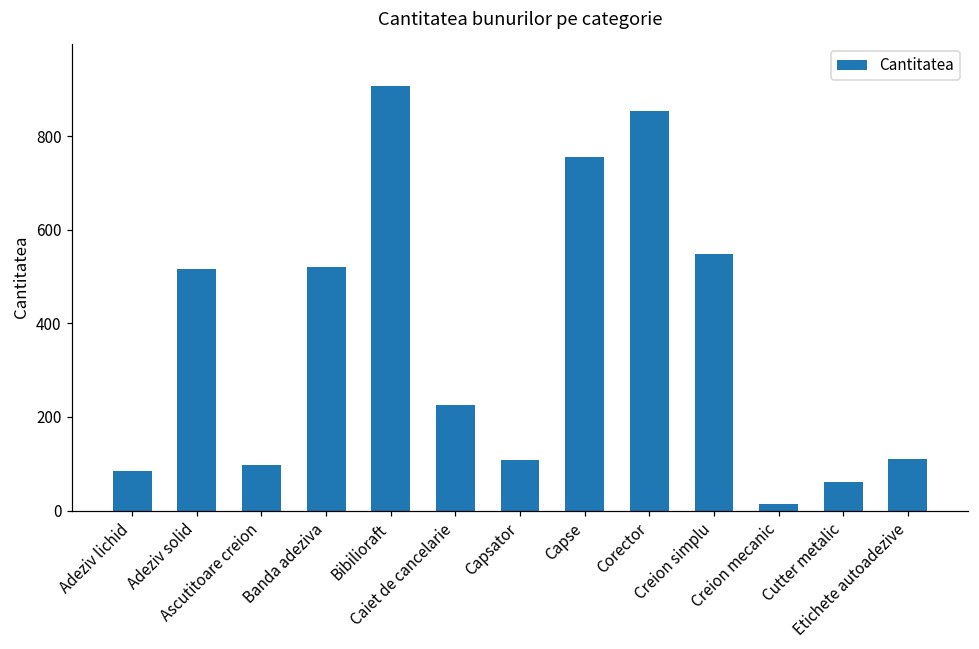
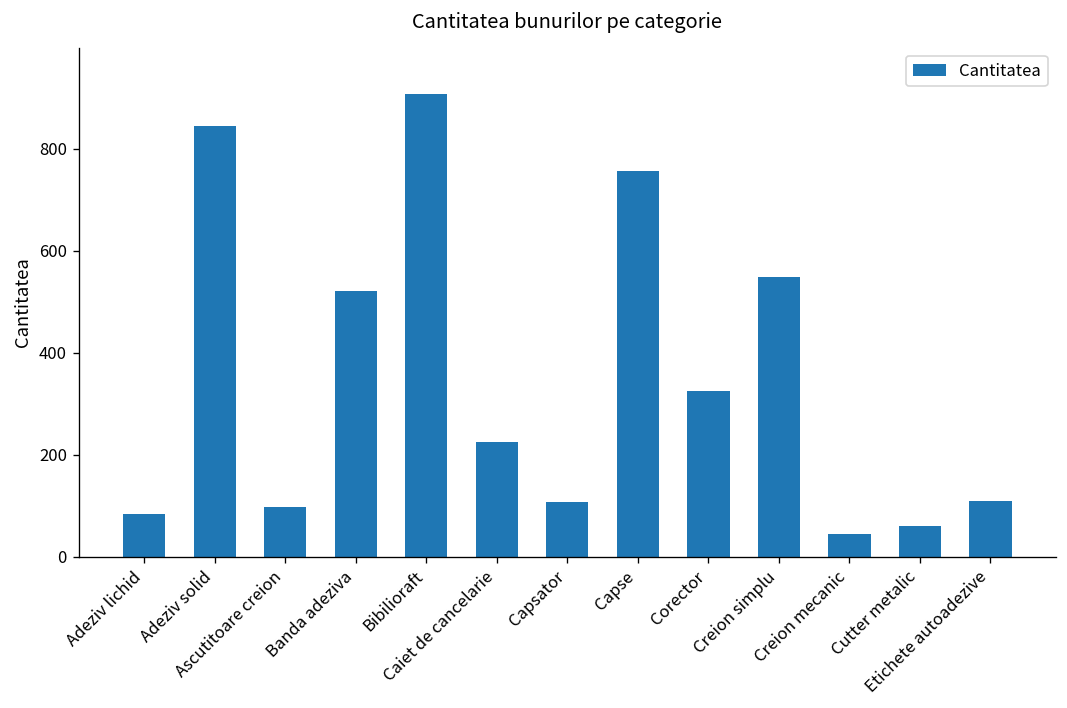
  {
    "Adeziv lichid": 90,
-   "Adeziv solid": 520,
+   "Adeziv solid": 840,
    "Ascutitoare creion": 100,
    "Banda adeziva": 520,
    "Bibilioraft": 910,
    "Caiet de cancelarie": 230,
    "Capsator": 110,
    "Capse": 760,
-   "Corector": 850,
+   "Corector": 330,
    "Creion simplu": 550,
-   "Creion mecanic": 10,
+   "Creion mecanic": 40,
    "Cutter metalic": 60,
    "Etichete autoadezive": 110
  }
